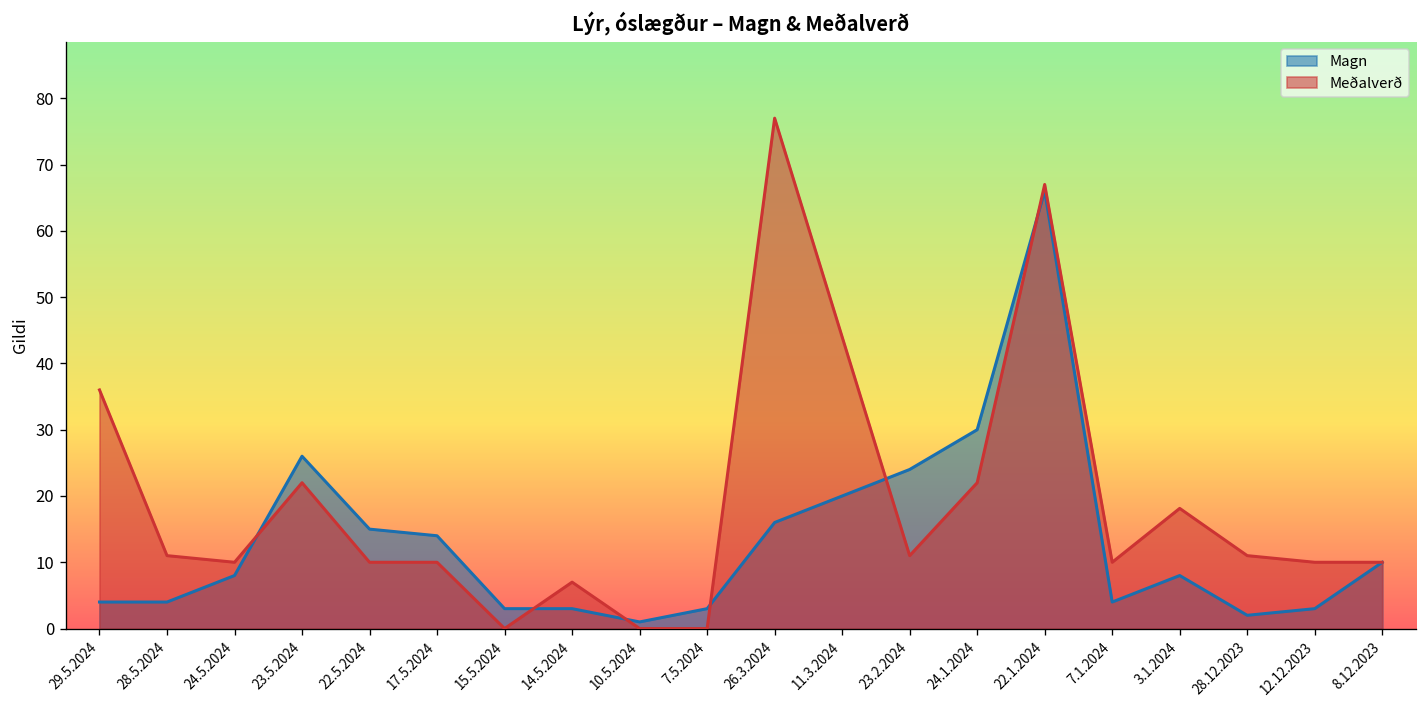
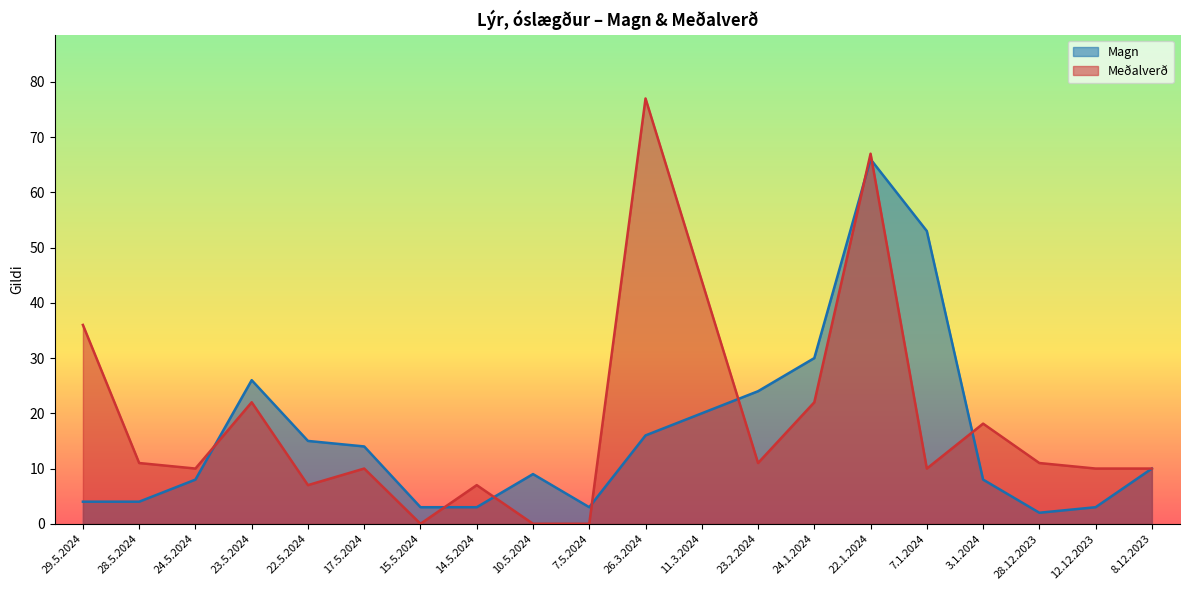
  {
    "Magn": {
      "29.5.2024": 4,
      "28.5.2024": 4,
      "24.5.2024": 8,
      "23.5.2024": 26,
      "22.5.2024": 15,
      "17.5.2024": 14,
      "15.5.2024": 3,
      "14.5.2024": 3,
-     "10.5.2024": 1,
+     "10.5.2024": 9,
      "7.5.2024": 3,
      "26.3.2024": 16,
      "11.3.2024": 20,
      "23.2.2024": 24,
      "24.1.2024": 30,
      "22.1.2024": 66,
-     "7.1.2024": 4,
+     "7.1.2024": 53,
      "3.1.2024": 8,
      "28.12.2023": 2,
      "12.12.2023": 3
    },
    "Meðalverð": {
      "29.5.2024": 36,
      "28.5.2024": 11,
      "24.5.2024": 10,
      "23.5.2024": 22,
-     "22.5.2024": 10,
+     "22.5.2024": 7,
      "17.5.2024": 10,
      "15.5.2024": 0,
      "14.5.2024": 7,
      "10.5.2024": 0,
      "7.5.2024": 0,
      "26.3.2024": 77,
      "11.3.2024": 44,
      "23.2.2024": 11,
      "24.1.2024": 22,
      "22.1.2024": 67,
      "7.1.2024": 10,
      "3.1.2024": 18,
      "28.12.2023": 11,
      "12.12.2023": 10
    }
  }
